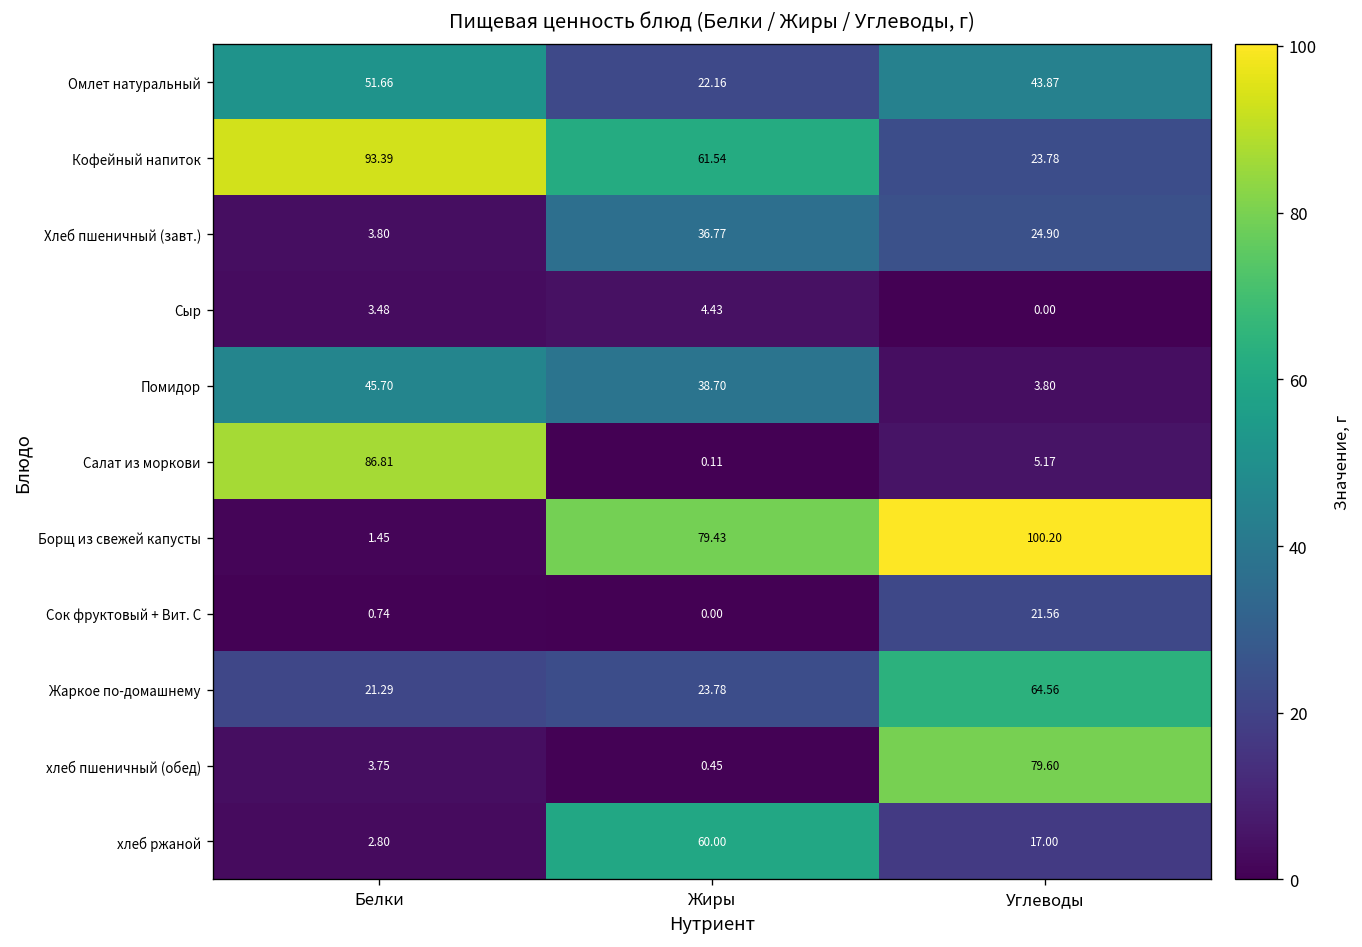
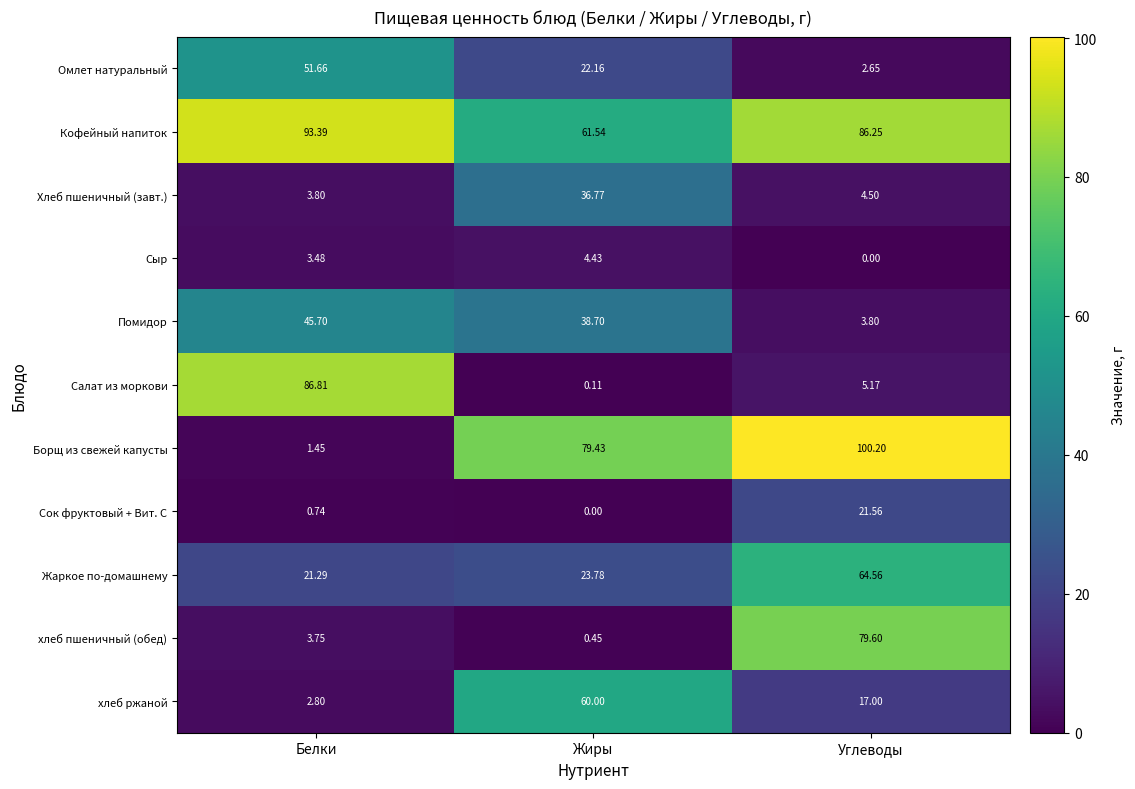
  {
    "Омлет натуральный": {
      "Белки": 51.66,
      "Жиры": 22.16,
-     "Углеводы": 43.87
+     "Углеводы": 2.65
    },
    "Кофейный напиток": {
      "Белки": 93.39,
      "Жиры": 61.54,
-     "Углеводы": 23.78
+     "Углеводы": 86.25
    },
    "Хлеб пшеничный (завт.)": {
      "Белки": 3.80,
      "Жиры": 36.77,
-     "Углеводы": 24.90
+     "Углеводы": 4.50
    },
    "Сыр": {
      "Белки": 3.48,
      "Жиры": 4.43,
      "Углеводы": 0.00
    },
    "Помидор": {
      "Белки": 45.70,
      "Жиры": 38.70,
      "Углеводы": 3.80
    },
    "Салат из моркови": {
      "Белки": 86.81,
      "Жиры": 0.11,
      "Углеводы": 5.17
    },
    "Борщ из свежей капусты": {
      "Белки": 1.45,
      "Жиры": 79.43,
      "Углеводы": 100.20
    },
    "Сок фруктовый + Вит. С": {
      "Белки": 0.74,
      "Жиры": 0.00,
      "Углеводы": 21.56
    },
    "Жаркое по-домашнему": {
      "Белки": 21.29,
      "Жиры": 23.78,
      "Углеводы": 64.56
    },
    "хлеб пшеничный (обед)": {
      "Белки": 3.75,
      "Жиры": 0.45,
      "Углеводы": 79.60
    },
    "хлеб ржаной": {
      "Белки": 2.80,
      "Жиры": 60.00,
      "Углеводы": 17.00
    }
  }
